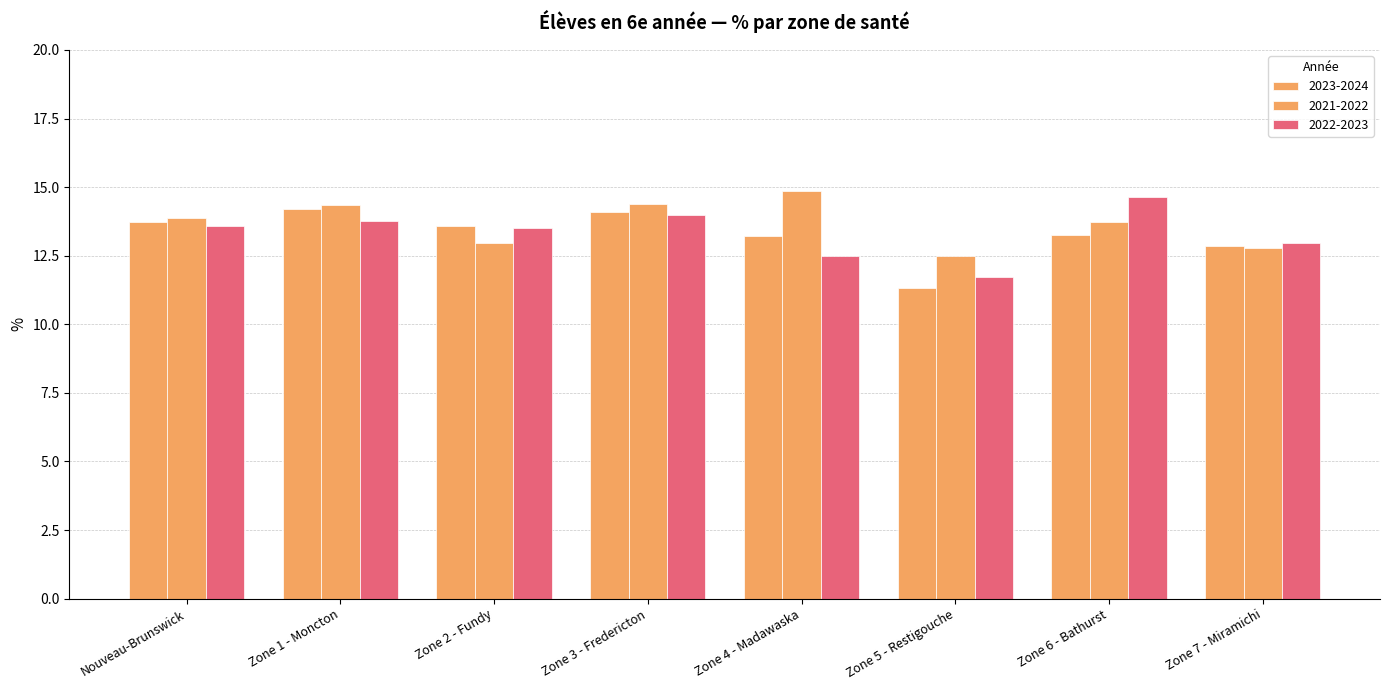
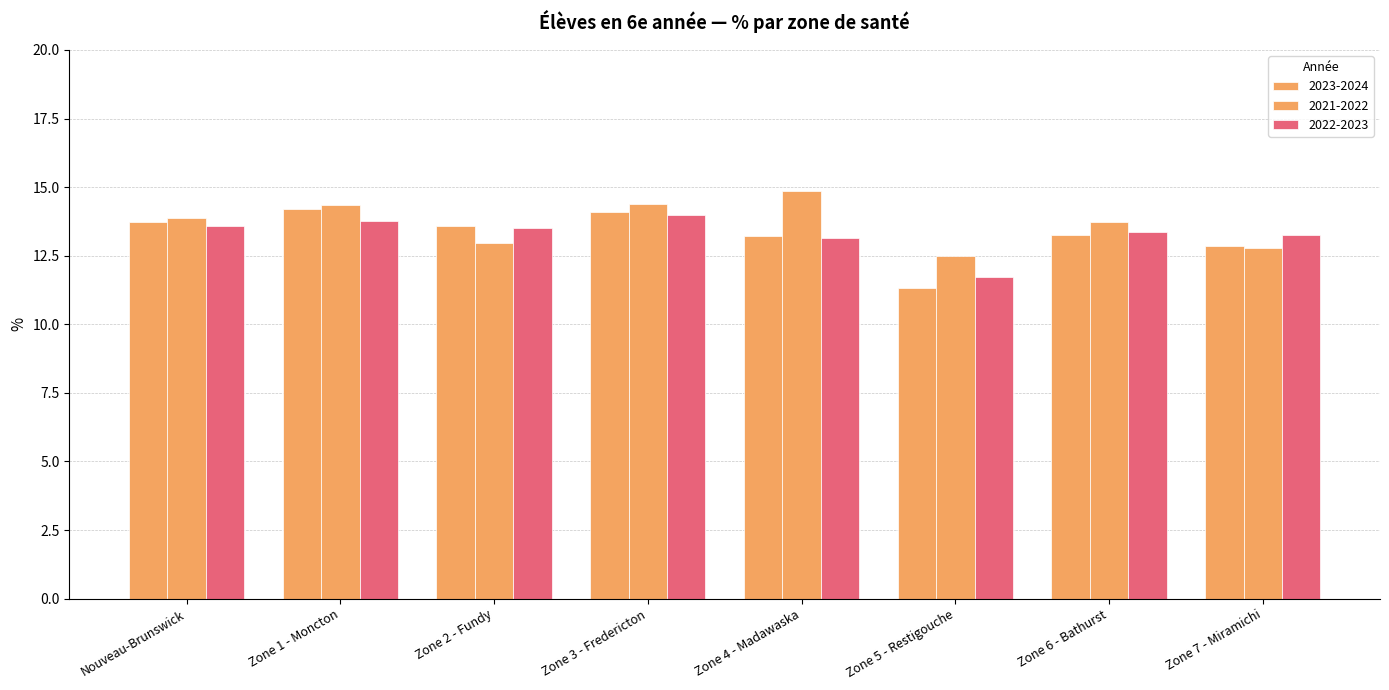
  {
    "2022-2023": {
      "Nouveau-Brunswick": 13.6,
      "Zone 1 - Moncton": 13.7,
      "Zone 2 - Fundy": 13.5,
      "Zone 3 - Fredericton": 14.0,
-     "Zone 4 - Madawaska": 12.5,
+     "Zone 4 - Madawaska": 13.1,
      "Zone 5 - Restigouche": 11.7,
-     "Zone 6 - Bathurst": 14.6,
-     "Zone 7 - Miramichi": 13.0
+     "Zone 6 - Bathurst": 13.4,
+     "Zone 7 - Miramichi": 13.3
    }
  }
